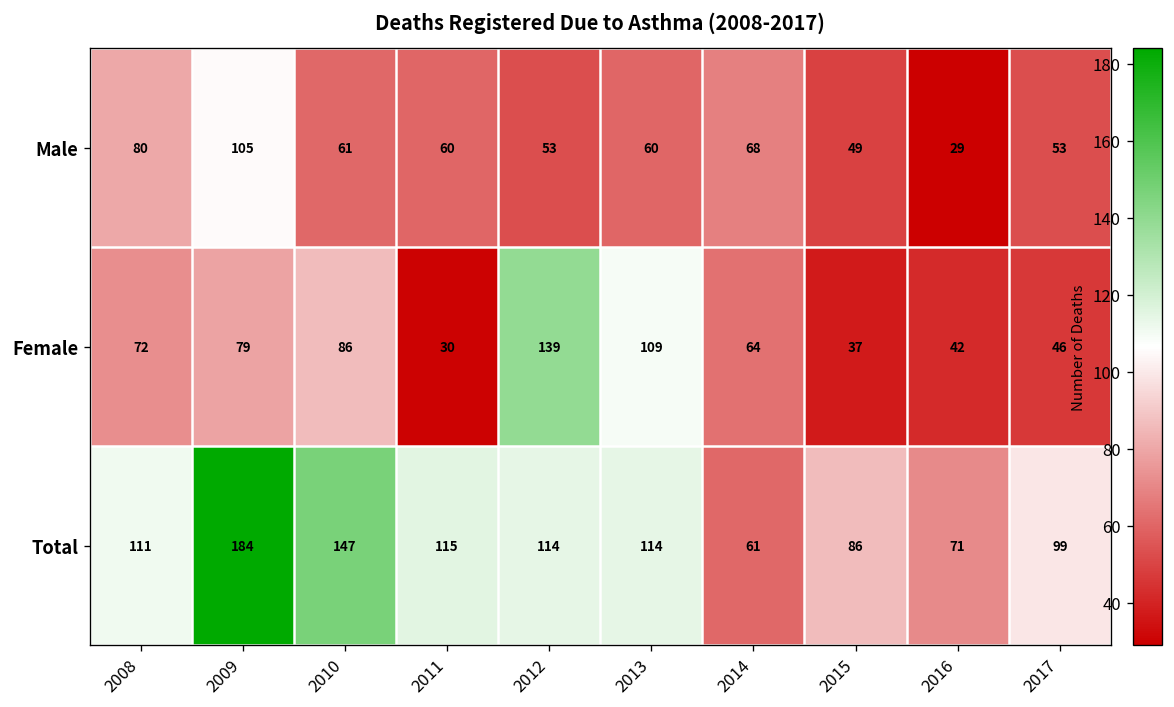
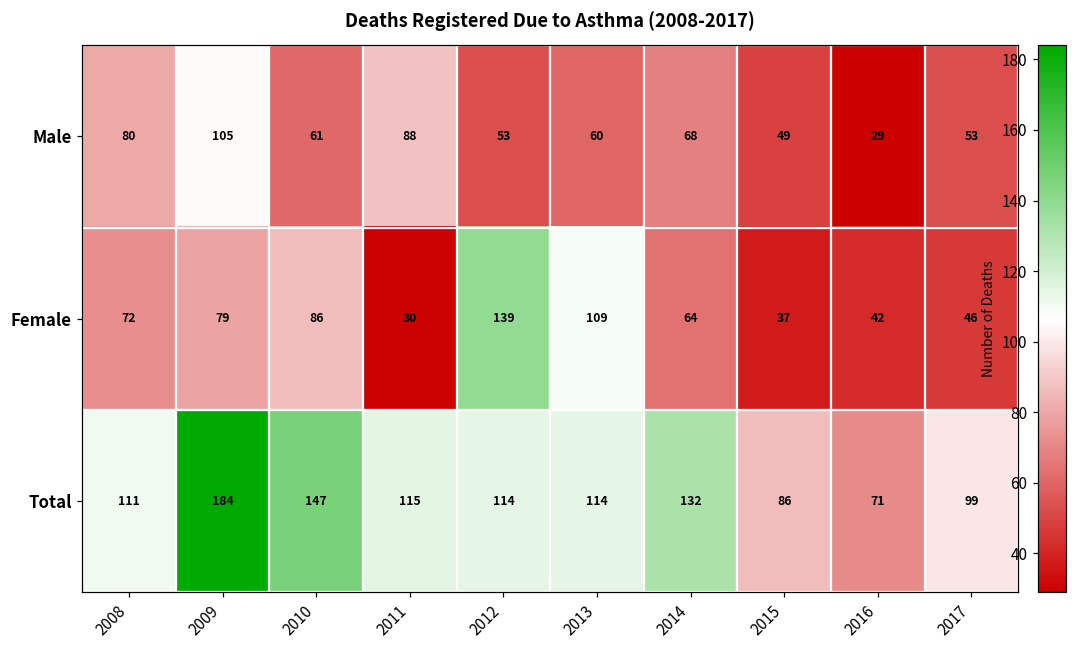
  {
    "Male": {
      "2008": 80,
      "2009": 105,
      "2010": 61,
-     "2011": 60,
+     "2011": 88,
      "2012": 53,
      "2013": 60,
      "2014": 68,
      "2015": 49,
      "2016": 29,
      "2017": 53
    },
    "Female": {
      "2008": 72,
      "2009": 79,
      "2010": 86,
      "2011": 30,
      "2012": 139,
      "2013": 109,
      "2014": 64,
      "2015": 37,
      "2016": 42,
      "2017": 46
    },
    "Total": {
      "2008": 111,
      "2009": 184,
      "2010": 147,
      "2011": 115,
      "2012": 114,
      "2013": 114,
-     "2014": 61,
+     "2014": 132,
      "2015": 86,
      "2016": 71,
      "2017": 99
    }
  }
